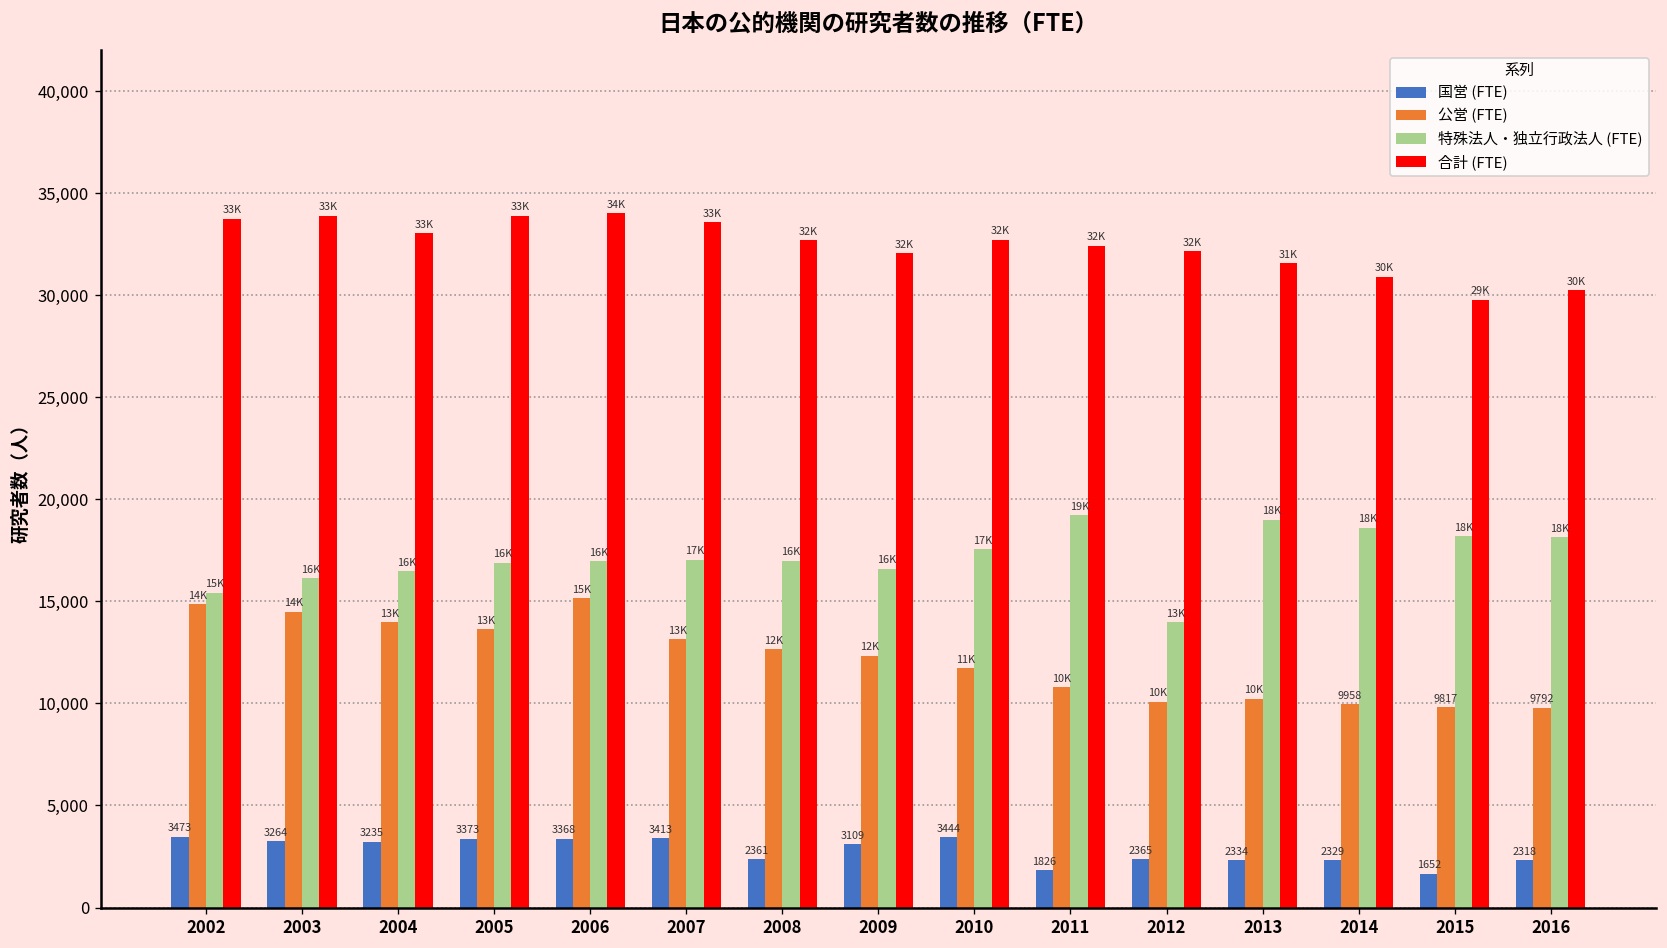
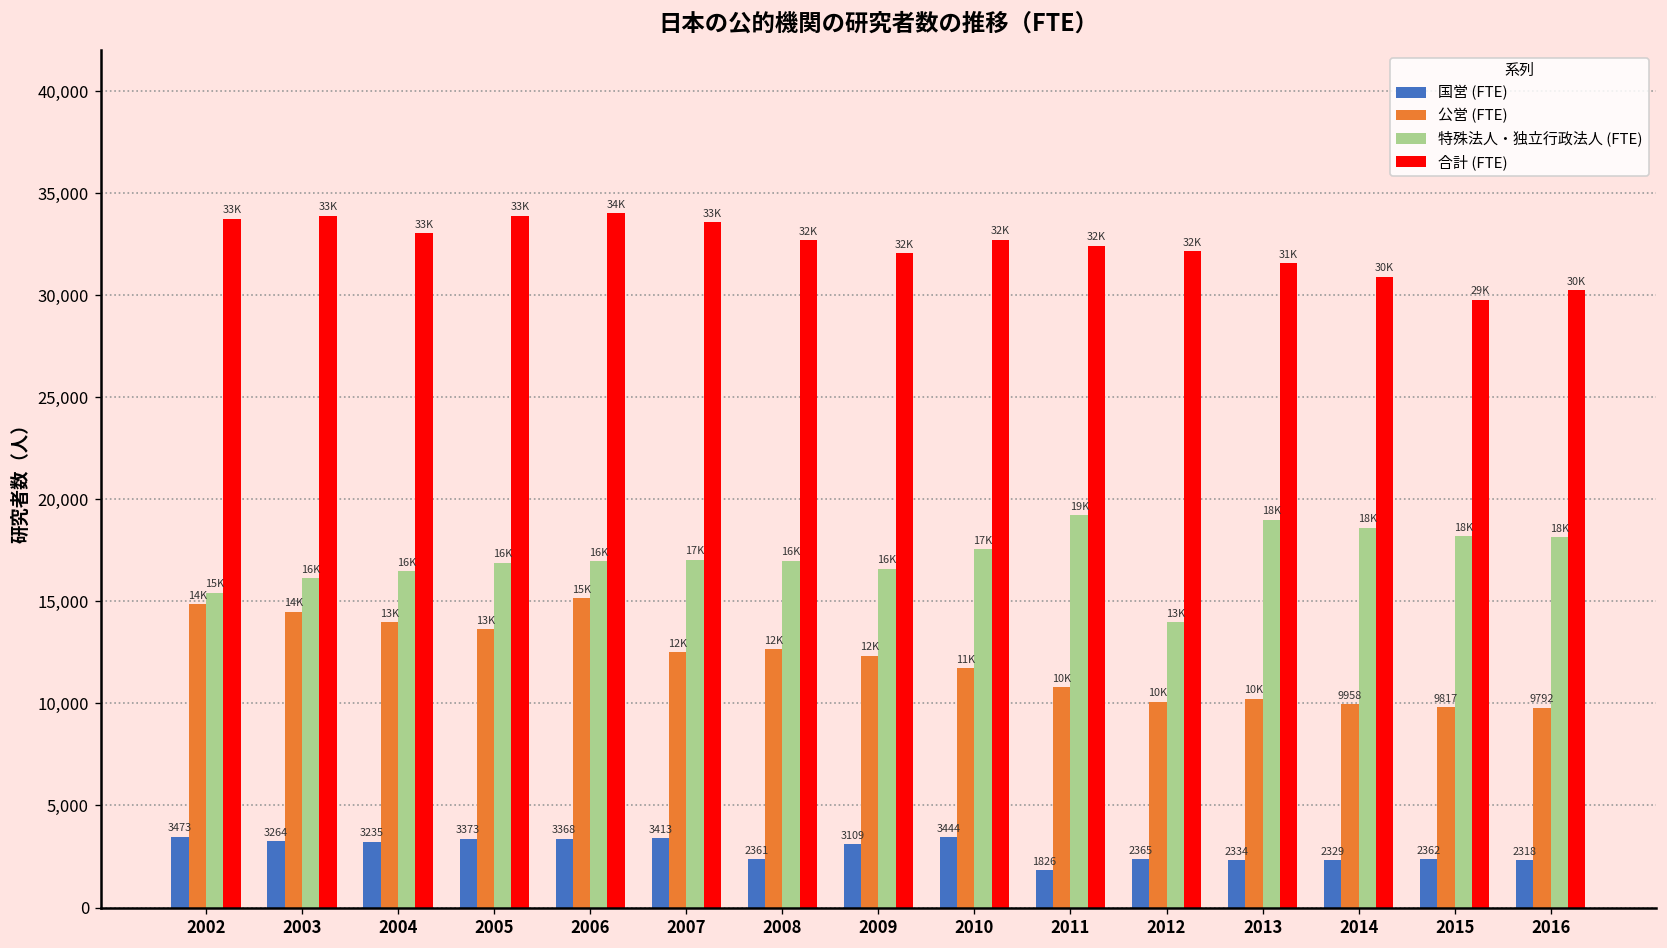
  {
    "国営 (FTE)": {
      "2002": "3473",
      "2003": "3264",
      "2004": "3235",
      "2005": "3373",
      "2006": "3368",
      "2007": "3413",
      "2008": "2361",
      "2009": "3109",
      "2010": "3444",
      "2011": "1826",
      "2012": "2365",
      "2013": "2334",
      "2014": "2329",
-     "2015": "1652",
+     "2015": "2362",
      "2016": "2318"
    },
    "公営 (FTE)": {
      "2003": "14K",
      "2006": "15K",
-     "2007": "13K",
+     "2007": "12K",
      "2009": "12K",
      "2012": "10K",
      "2013": "10K",
      "2014": "9958",
      "2015": "9817",
      "2016": "9792"
    },
    "特殊法人・独立行政法人 (FTE)": {
      "2002": "15K",
      "2003": "16K",
      "2004": "16K",
      "2007": "17K",
      "2011": "19K",
      "2015": "18K",
      "2016": "18K"
    },
    "合計 (FTE)": {
      "2004": "33K",
      "2006": "34K",
      "2009": "32K",
      "2011": "32K",
      "2012": "32K",
      "2016": "30K"
    }
  }
